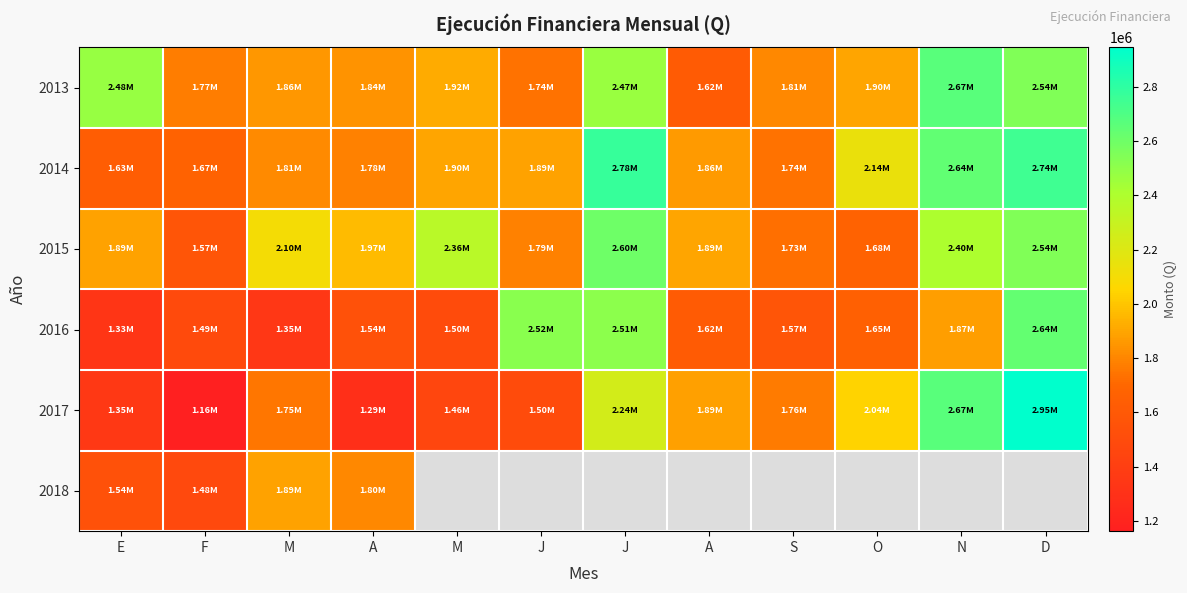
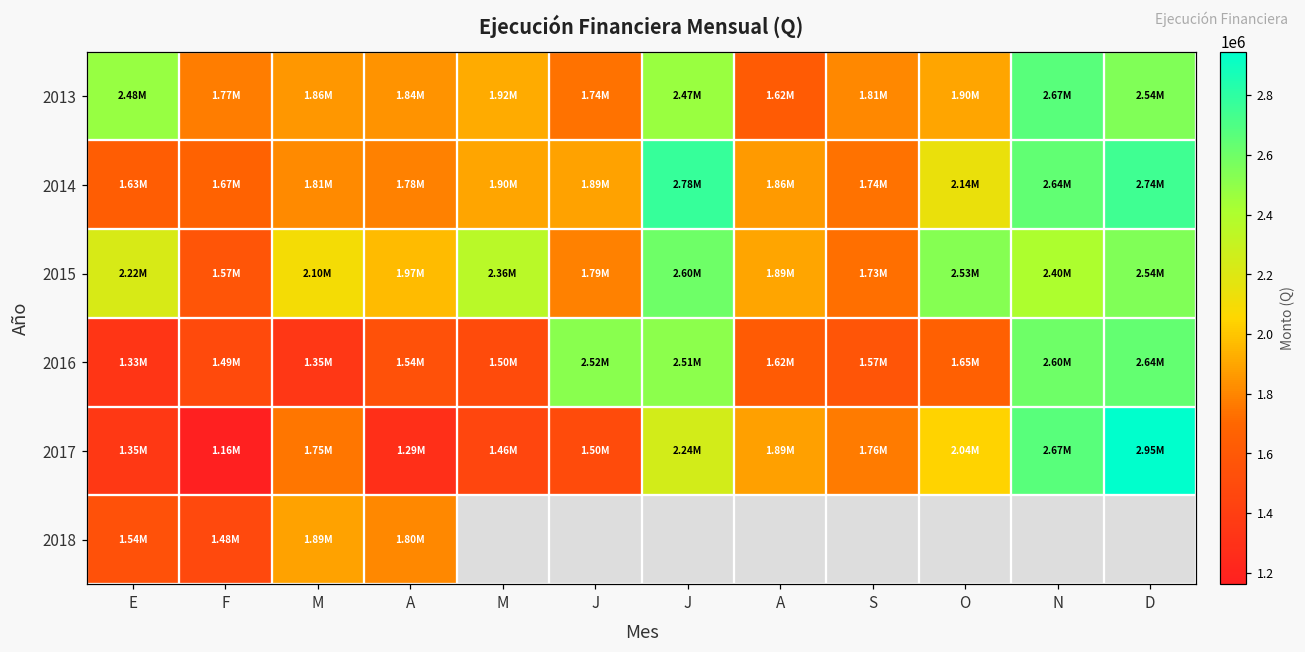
  {
    "2013": {
      "E": "2.48M",
      "F": "1.77M",
      "S": "1.81M",
      "O": "1.90M",
      "N": "2.67M",
      "D": "2.54M"
    },
    "2014": {
      "E": "1.63M",
      "F": "1.67M",
      "S": "1.74M",
      "O": "2.14M",
      "N": "2.64M",
      "D": "2.74M"
    },
    "2015": {
-     "E": "1.89M",
+     "E": "2.22M",
      "F": "1.57M",
      "S": "1.73M",
-     "O": "1.68M",
+     "O": "2.53M",
      "N": "2.40M",
      "D": "2.54M"
    },
    "2016": {
      "E": "1.33M",
      "F": "1.49M",
      "S": "1.57M",
      "O": "1.65M",
-     "N": "1.87M",
+     "N": "2.60M",
      "D": "2.64M"
    },
    "2017": {
      "E": "1.35M",
      "F": "1.16M",
      "S": "1.76M",
      "O": "2.04M",
      "N": "2.67M",
      "D": "2.95M"
    },
    "2018": {
      "E": "1.54M",
      "F": "1.48M",
      "M": "1.89M",
      "A": "1.80M"
    }
  }
